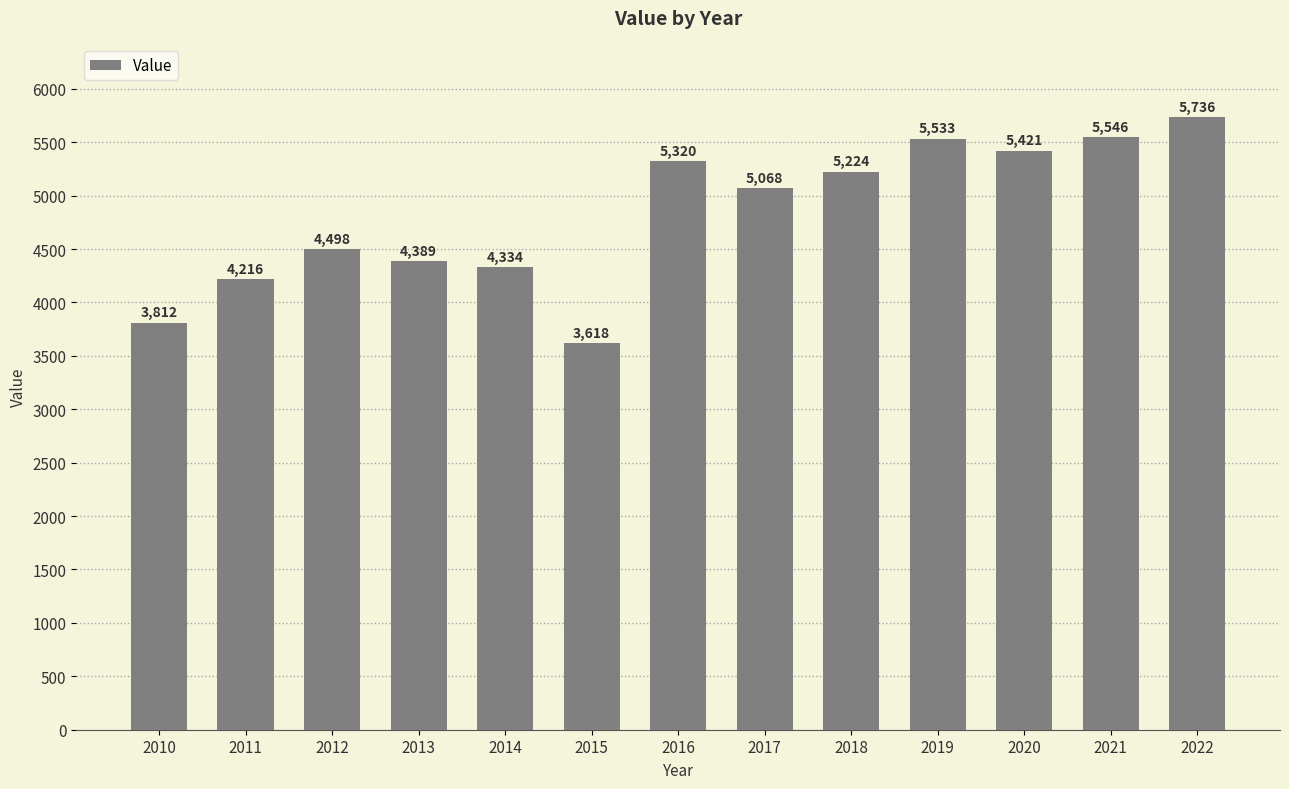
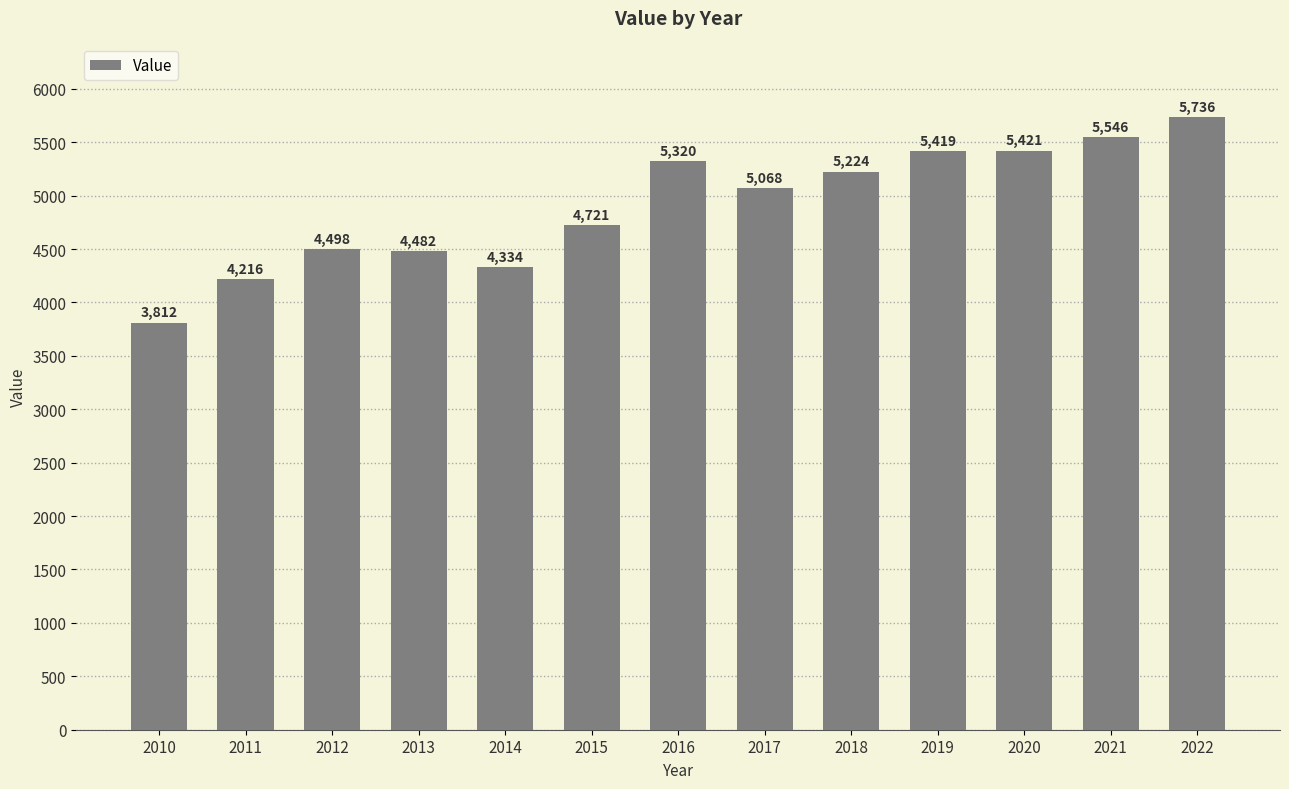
  {
    "2010": "3,812",
    "2011": "4,216",
    "2012": "4,498",
-   "2013": "4,389",
+   "2013": "4,482",
    "2014": "4,334",
-   "2015": "3,618",
+   "2015": "4,721",
    "2016": "5,320",
    "2017": "5,068",
    "2018": "5,224",
-   "2019": "5,533",
+   "2019": "5,419",
    "2020": "5,421",
    "2021": "5,546",
    "2022": "5,736"
  }
